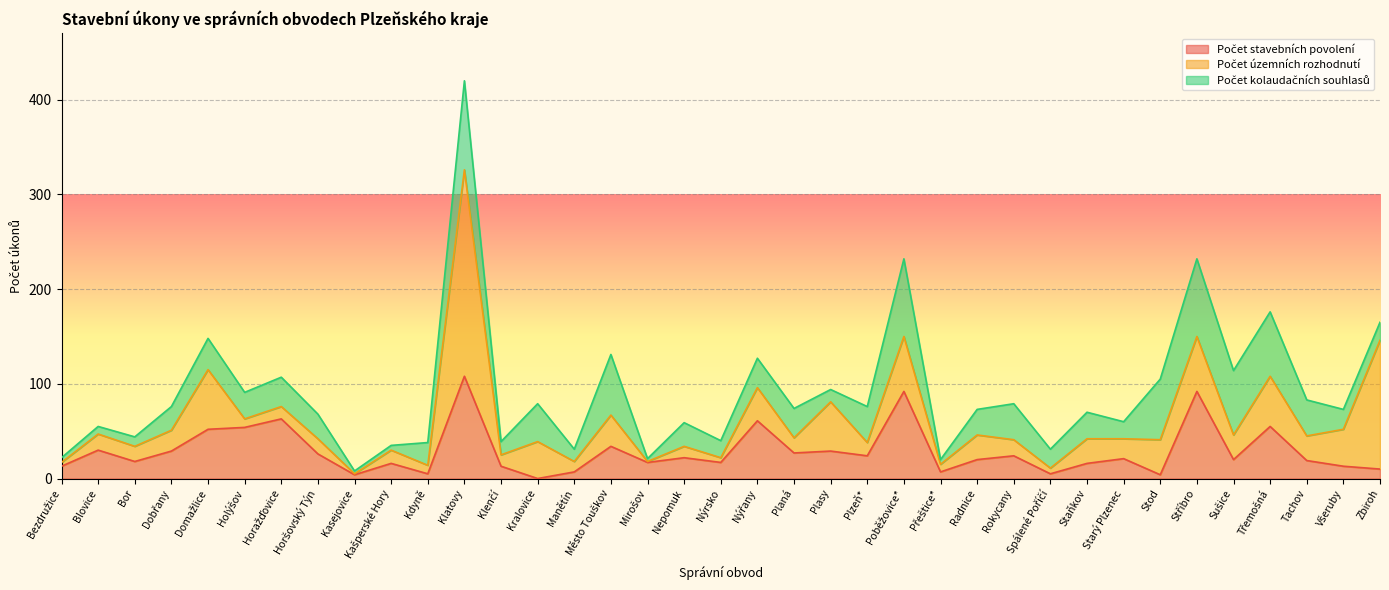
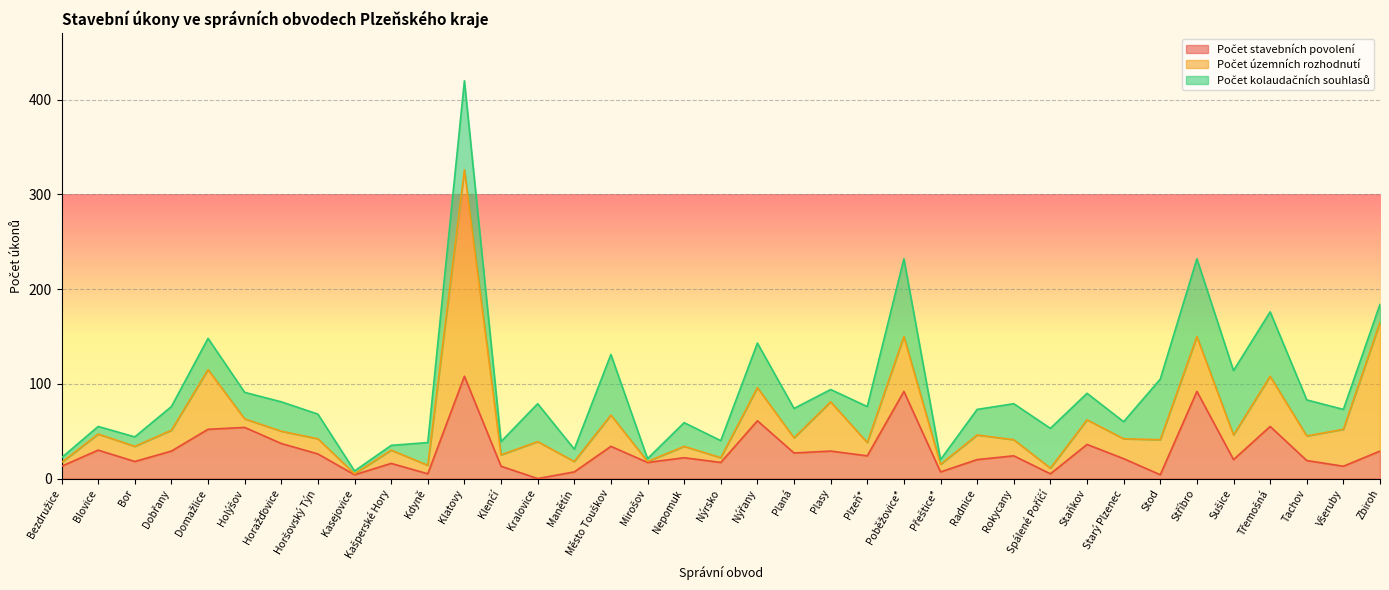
  {
    "Počet stavebních povolení": {
      "Bezdružice": 10,
      "Blovice": 30,
      "Bor": 20,
      "Dobřany": 30,
      "Domažlice": 50,
      "Holýšov": 50,
-     "Horažďovice": 60,
+     "Horažďovice": 40,
      "Horšovský Týn": 30,
      "Kašperské Hory": 20,
      "Kdyně": 10,
      "Klatovy": 110,
      "Klenčí": 10,
      "Kralovice": 0,
      "Manětín": 10,
      "Město Touškov": 30,
      "Nepomuk": 20,
      "Nýrsko": 20,
      "Nýřany": 60,
      "Planá": 30,
      "Plasy": 30,
      "Plzeň*": 20,
      "Poběžovice*": 90,
      "Přeštice*": 10,
      "Radnice": 20,
      "Rokycany": 20,
      "Spálené Poříčí": 10,
-     "Staňkov": 20,
+     "Staňkov": 40,
      "Starý Plzenec": 20,
      "Stod": 0,
      "Stříbro": 90,
      "Sušice": 20,
      "Třemošná": 60,
      "Tachov": 20,
      "Všeruby": 10,
-     "Zbiroh": 10
+     "Zbiroh": 30
    },
    "Počet územních rozhodnutí": {
      "Bezdružice": 0,
      "Blovice": 20,
      "Bor": 20,
      "Dobřany": 20,
      "Domažlice": 60,
      "Holýšov": 10,
      "Horažďovice": 10,
      "Horšovský Týn": 20,
      "Kašperské Hory": 10,
      "Kdyně": 10,
      "Klatovy": 220,
      "Klenčí": 10,
      "Kralovice": 40,
      "Manětín": 10,
      "Město Touškov": 30,
      "Nepomuk": 10,
      "Nýrsko": 10,
      "Nýřany": 40,
      "Planá": 20,
      "Plasy": 50,
      "Plzeň*": 10,
      "Poběžovice*": 60,
      "Přeštice*": 10,
      "Radnice": 30,
      "Rokycany": 20,
      "Spálené Poříčí": 10,
      "Staňkov": 30,
      "Starý Plzenec": 20,
      "Stod": 40,
      "Stříbro": 60,
      "Sušice": 30,
      "Třemošná": 50,
      "Tachov": 30,
      "Všeruby": 40,
      "Zbiroh": 140
    },
    "Počet kolaudačních souhlasů": {
      "Bezdružice": 10,
      "Blovice": 10,
      "Bor": 10,
      "Dobřany": 30,
      "Domažlice": 30,
      "Holýšov": 30,
      "Horažďovice": 30,
      "Horšovský Týn": 30,
      "Kasejovice": 0,
      "Kašperské Hory": 10,
      "Kdyně": 20,
      "Klatovy": 90,
      "Klenčí": 10,
      "Kralovice": 40,
      "Manětín": 10,
      "Město Touškov": 60,
      "Mirošov": 0,
      "Nepomuk": 30,
      "Nýrsko": 20,
-     "Nýřany": 30,
+     "Nýřany": 50,
      "Planá": 30,
      "Plasy": 10,
      "Plzeň*": 40,
      "Poběžovice*": 80,
      "Přeštice*": 10,
      "Radnice": 30,
      "Rokycany": 40,
-     "Spálené Poříčí": 20,
+     "Spálené Poříčí": 40,
      "Staňkov": 30,
      "Starý Plzenec": 20,
      "Stod": 60,
      "Stříbro": 80,
      "Sušice": 70,
      "Třemošná": 70,
      "Tachov": 40,
      "Všeruby": 20,
      "Zbiroh": 20
    }
  }
